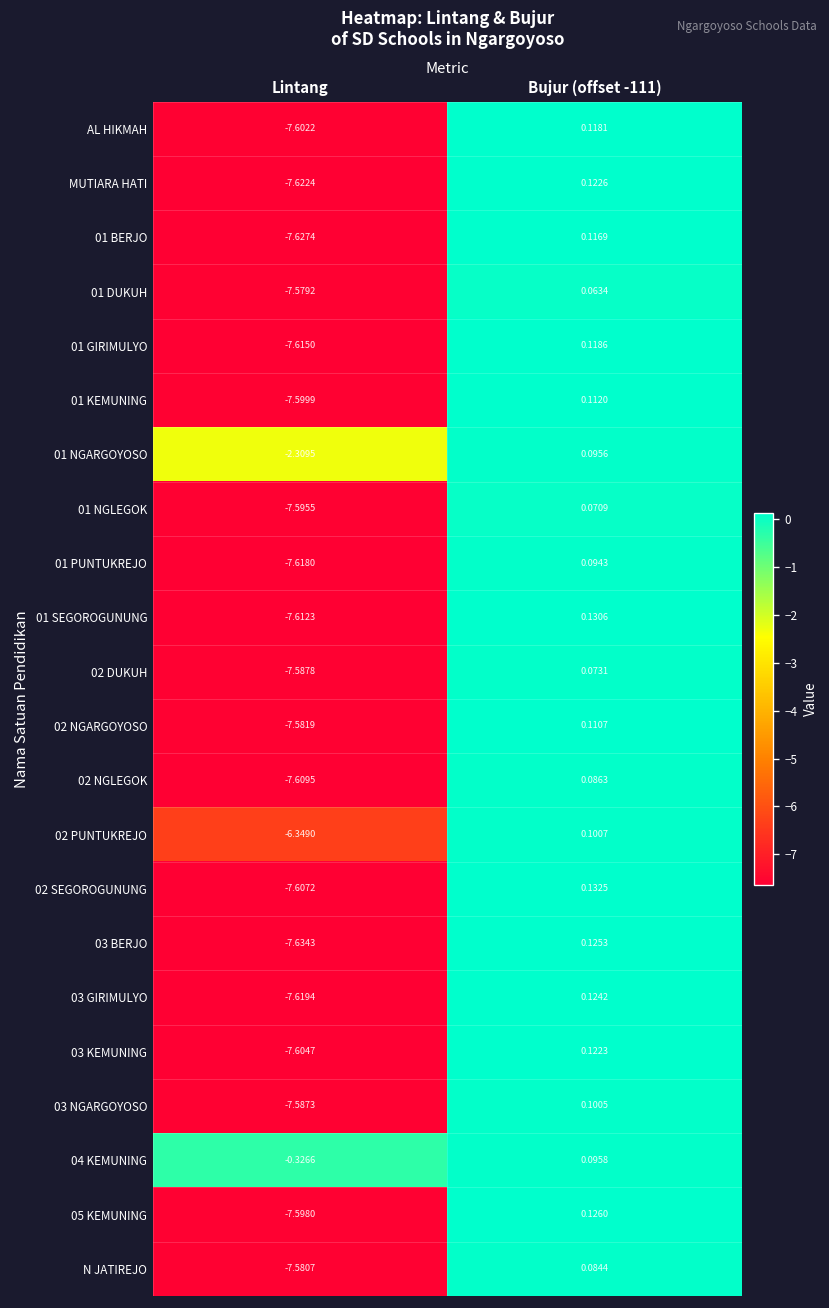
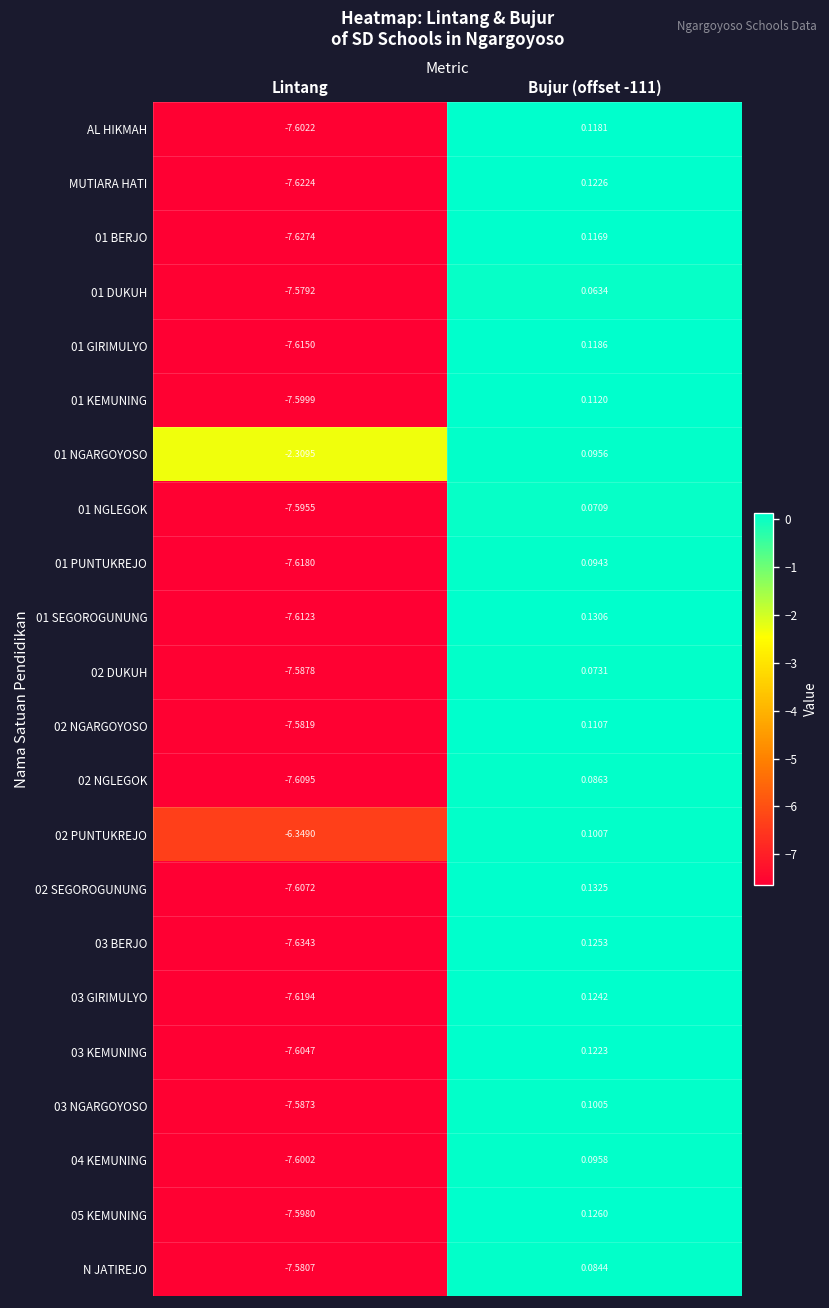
  {
    "AL HIKMAH": {
      "Lintang": -7.6022,
      "Bujur (offset -111)": 0.1181
    },
    "MUTIARA HATI": {
      "Lintang": -7.6224,
      "Bujur (offset -111)": 0.1226
    },
    "01 BERJO": {
      "Lintang": -7.6274,
      "Bujur (offset -111)": 0.1169
    },
    "01 DUKUH": {
      "Lintang": -7.5792,
      "Bujur (offset -111)": 0.0634
    },
    "01 GIRIMULYO": {
      "Lintang": -7.6150,
      "Bujur (offset -111)": 0.1186
    },
    "01 KEMUNING": {
      "Lintang": -7.5999,
      "Bujur (offset -111)": 0.1120
    },
    "01 NGARGOYOSO": {
      "Lintang": -2.3095,
      "Bujur (offset -111)": 0.0956
    },
    "01 NGLEGOK": {
      "Lintang": -7.5955,
      "Bujur (offset -111)": 0.0709
    },
    "01 PUNTUKREJO": {
      "Lintang": -7.6180,
      "Bujur (offset -111)": 0.0943
    },
    "01 SEGOROGUNUNG": {
      "Lintang": -7.6123,
      "Bujur (offset -111)": 0.1306
    },
    "02 DUKUH": {
      "Lintang": -7.5878,
      "Bujur (offset -111)": 0.0731
    },
    "02 NGARGOYOSO": {
      "Lintang": -7.5819,
      "Bujur (offset -111)": 0.1107
    },
    "02 NGLEGOK": {
      "Lintang": -7.6095,
      "Bujur (offset -111)": 0.0863
    },
    "02 PUNTUKREJO": {
      "Lintang": -6.3490,
      "Bujur (offset -111)": 0.1007
    },
    "02 SEGOROGUNUNG": {
      "Lintang": -7.6072,
      "Bujur (offset -111)": 0.1325
    },
    "03 BERJO": {
      "Lintang": -7.6343,
      "Bujur (offset -111)": 0.1253
    },
    "03 GIRIMULYO": {
      "Lintang": -7.6194,
      "Bujur (offset -111)": 0.1242
    },
    "03 KEMUNING": {
      "Lintang": -7.6047,
      "Bujur (offset -111)": 0.1223
    },
    "03 NGARGOYOSO": {
      "Lintang": -7.5873,
      "Bujur (offset -111)": 0.1005
    },
    "04 KEMUNING": {
-     "Lintang": -0.3266,
+     "Lintang": -7.6002,
      "Bujur (offset -111)": 0.0958
    },
    "05 KEMUNING": {
      "Lintang": -7.5980,
      "Bujur (offset -111)": 0.1260
    },
    "N JATIREJO": {
      "Lintang": -7.5807,
      "Bujur (offset -111)": 0.0844
    }
  }
